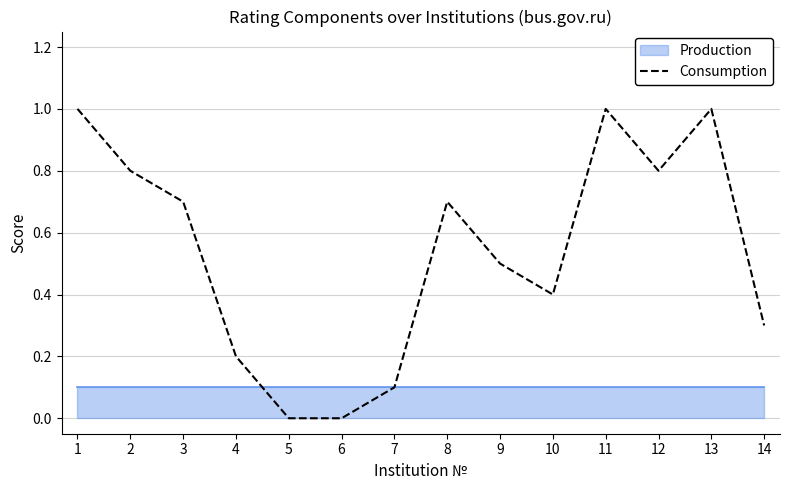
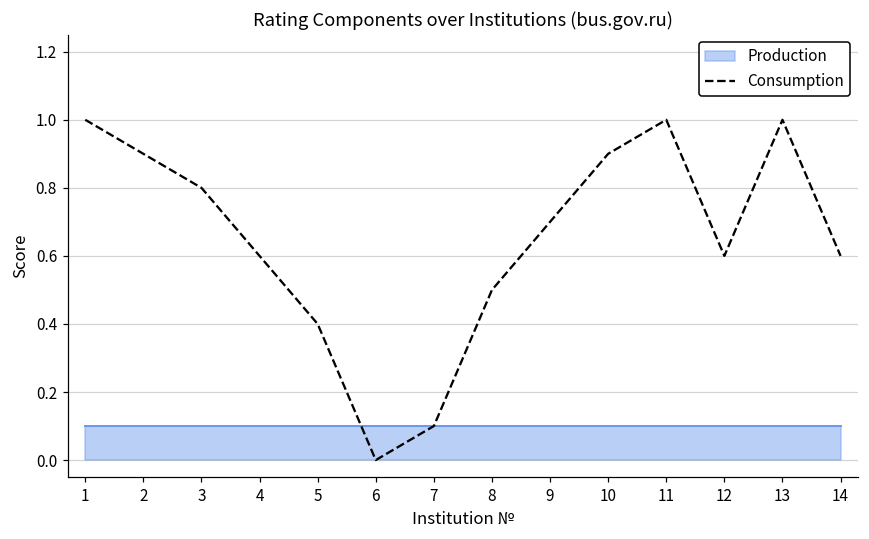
  {
    "Production": {
      "1": 0.1,
      "2": 0.1,
      "3": 0.1,
      "4": 0.1,
      "5": 0.1,
      "6": 0.1,
      "8": 0.1,
      "9": 0.1,
      "10": 0.1,
      "11": 0.1,
      "12": 0.1,
      "13": 0.1,
      "14": 0.1
    },
    "Consumption": {
      "1": 1.0,
-     "2": 0.8,
-     "3": 0.7,
-     "4": 0.2,
-     "5": 0.0,
+     "2": 0.9,
+     "3": 0.8,
+     "4": 0.6,
+     "5": 0.4,
      "6": 0.0,
-     "8": 0.7,
-     "9": 0.5,
-     "10": 0.4,
+     "8": 0.5,
+     "9": 0.7,
+     "10": 0.9,
      "11": 1.0,
-     "12": 0.8,
+     "12": 0.6,
      "13": 1.0,
-     "14": 0.3
+     "14": 0.6
    }
  }
